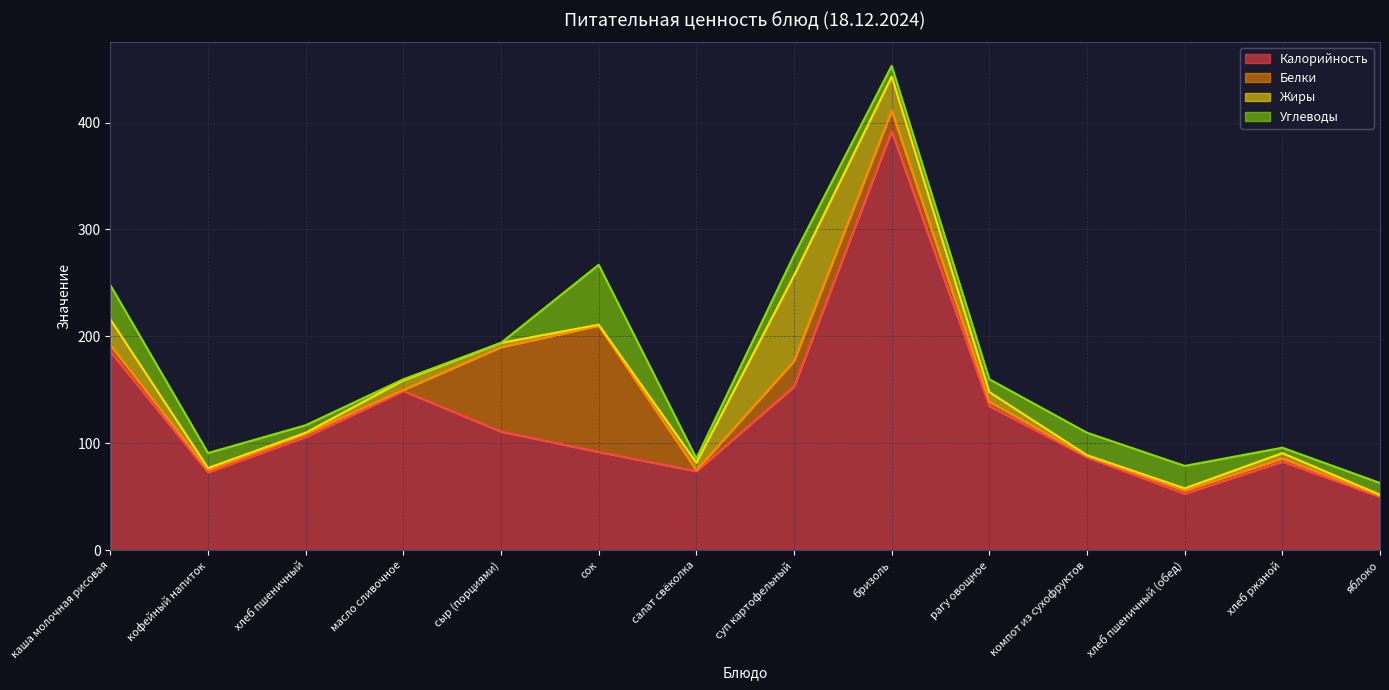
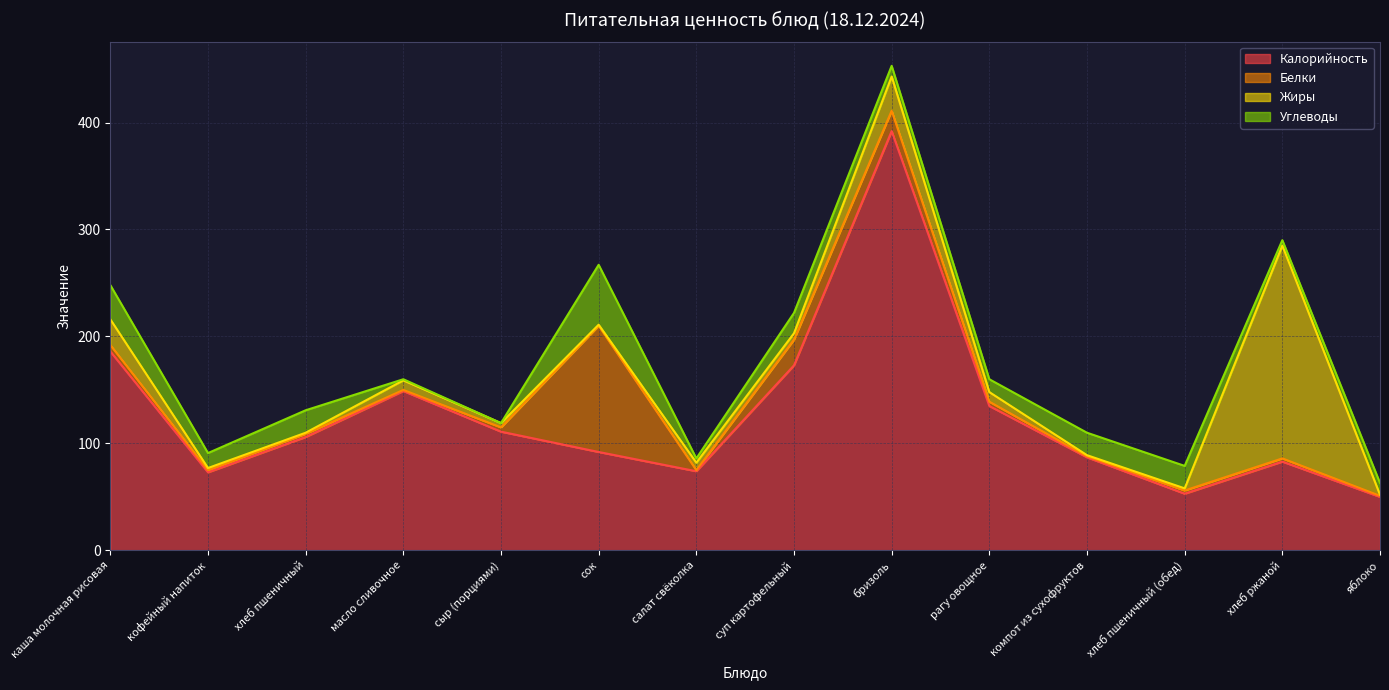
  {
    "Калорийность": {
      "каша молочная рисовая": 186,
      "хлеб пшеничный": 106,
      "сыр (порциями)": 111,
      "сок": 92,
-     "суп картофельный": 153,
+     "суп картофельный": 173,
      "бризоль": 392,
      "рагу овощное": 135,
      "хлеб пшеничный (обед)": 53,
      "хлеб ржаной": 83
    },
    "Белки": {
      "каша молочная рисовая": 6,
-     "сыр (порциями)": 79,
+     "сыр (порциями)": 4,
      "суп картофельный": 24,
      "бризоль": 19,
      "рагу овощное": 4,
      "хлеб ржаной": 3
    },
    "Жиры": {
      "каша молочная рисовая": 24,
      "салат свёколка": 7,
-     "суп картофельный": 80,
+     "суп картофельный": 6,
      "бризоль": 32,
      "рагу овощное": 9,
-     "хлеб ржаной": 5
+     "хлеб ржаной": 199
    },
    "Углеводы": {
      "каша молочная рисовая": 32,
      "кофейный напиток": 14,
-     "хлеб пшеничный": 7,
+     "хлеб пшеничный": 21,
      "сок": 56,
      "салат свёколка": 4,
      "суп картофельный": 19,
      "бризоль": 10,
      "рагу овощное": 12,
      "компот из сухофруктов": 21,
      "хлеб пшеничный (обед)": 21,
      "хлеб ржаной": 5,
      "яблоко": 11
    }
  }
